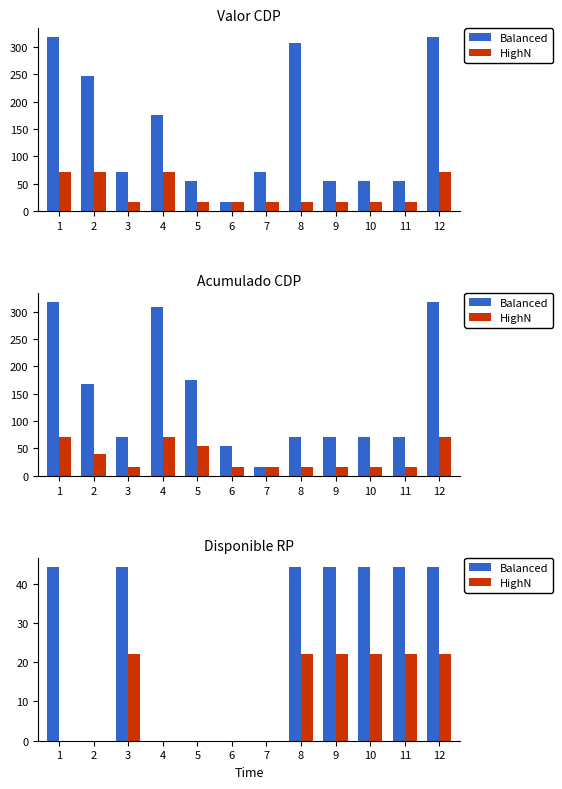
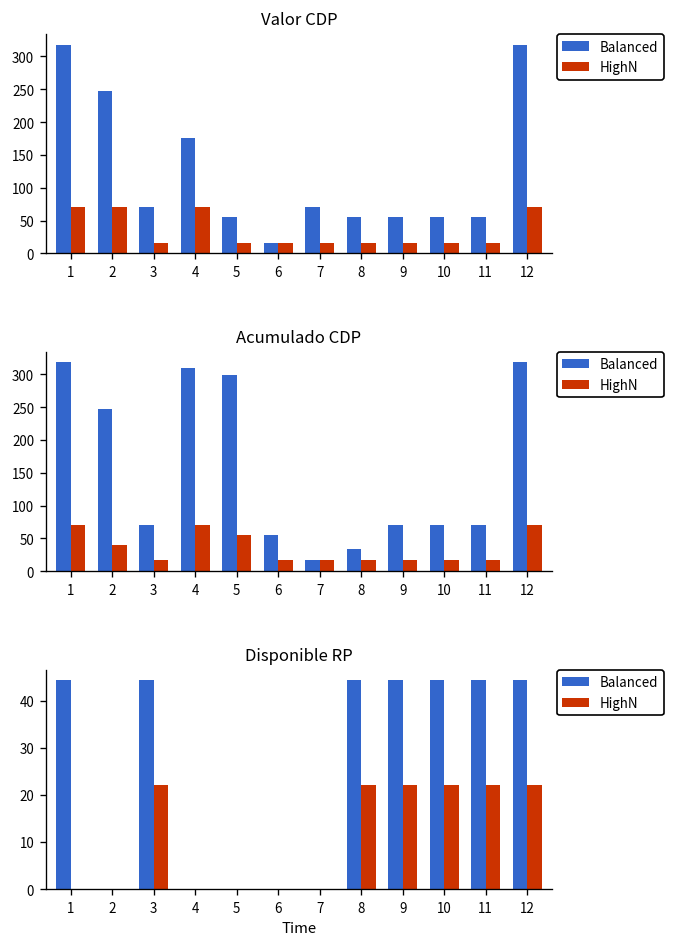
  {
    "Valor CDP": {
      "Balanced": {
        "1": 320,
        "2": 250,
        "3": 70,
        "4": 180,
        "5": 60,
        "6": 20,
        "7": 70,
-       "8": 310,
+       "8": 60,
        "9": 60,
        "10": 60,
        "11": 60,
        "12": 320
      },
      "HighN": {
        "1": 70,
        "2": 70,
        "3": 20,
        "4": 70,
        "5": 20,
        "6": 20,
        "7": 20,
        "8": 20,
        "9": 20,
        "10": 20,
        "11": 20,
        "12": 70
      }
    },
    "Acumulado CDP": {
      "Balanced": {
        "1": 320,
-       "2": 170,
+       "2": 250,
        "3": 70,
        "4": 310,
-       "5": 180,
+       "5": 300,
        "6": 60,
        "7": 20,
-       "8": 70,
+       "8": 30,
        "9": 70,
        "10": 70,
        "11": 70,
        "12": 320
      },
      "HighN": {
        "1": 70,
        "2": 40,
        "3": 20,
        "4": 70,
        "5": 60,
        "6": 20,
        "7": 20,
        "8": 20,
        "9": 20,
        "10": 20,
        "11": 20,
        "12": 70
      }
    },
    "Disponible RP": {
      "Balanced": {
        "1": 44,
        "2": 0,
        "3": 44,
        "4": 0,
        "5": 0,
        "6": 0,
        "7": 0,
        "8": 44,
        "9": 44,
        "10": 44,
        "11": 44,
        "12": 44
      },
      "HighN": {
        "1": 0,
        "2": 0,
        "3": 22,
        "4": 0,
        "5": 0,
        "6": 0,
        "7": 0,
        "8": 22,
        "9": 22,
        "10": 22,
        "11": 22,
        "12": 22
      }
    }
  }
